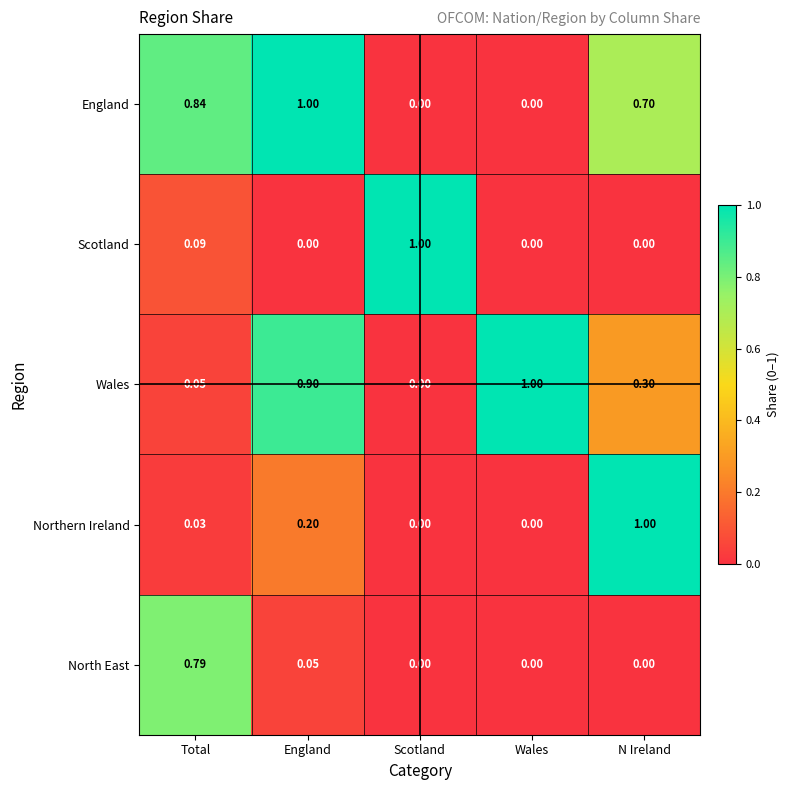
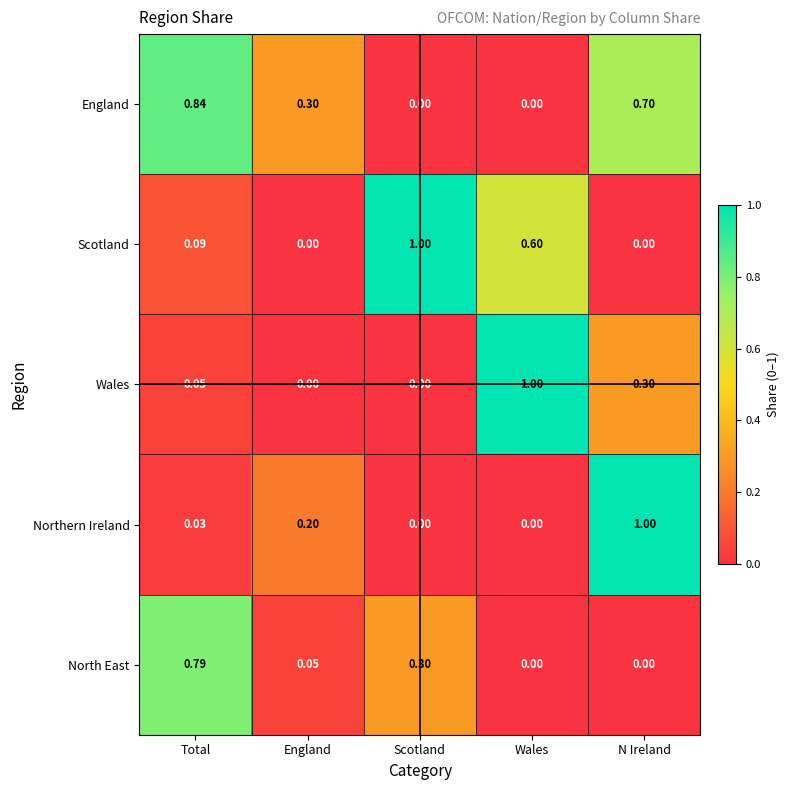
  {
    "England": {
      "Total": 0.84,
-     "England": 1.00,
+     "England": 0.30,
      "Scotland": 0.00,
      "Wales": 0.00,
      "N Ireland": 0.70
    },
    "Scotland": {
      "Total": 0.09,
      "England": 0.00,
      "Scotland": 1.00,
-     "Wales": 0.00,
+     "Wales": 0.60,
      "N Ireland": 0.00
    },
    "Wales": {
      "Total": 0.05,
-     "England": 0.90,
+     "England": 0.00,
      "Scotland": 0.00,
      "Wales": 1.00,
      "N Ireland": 0.30
    },
    "Northern Ireland": {
      "Total": 0.03,
      "England": 0.20,
      "Scotland": 0.00,
      "Wales": 0.00,
      "N Ireland": 1.00
    },
    "North East": {
      "Total": 0.79,
      "England": 0.05,
-     "Scotland": 0.00,
+     "Scotland": 0.30,
      "Wales": 0.00,
      "N Ireland": 0.00
    }
  }
